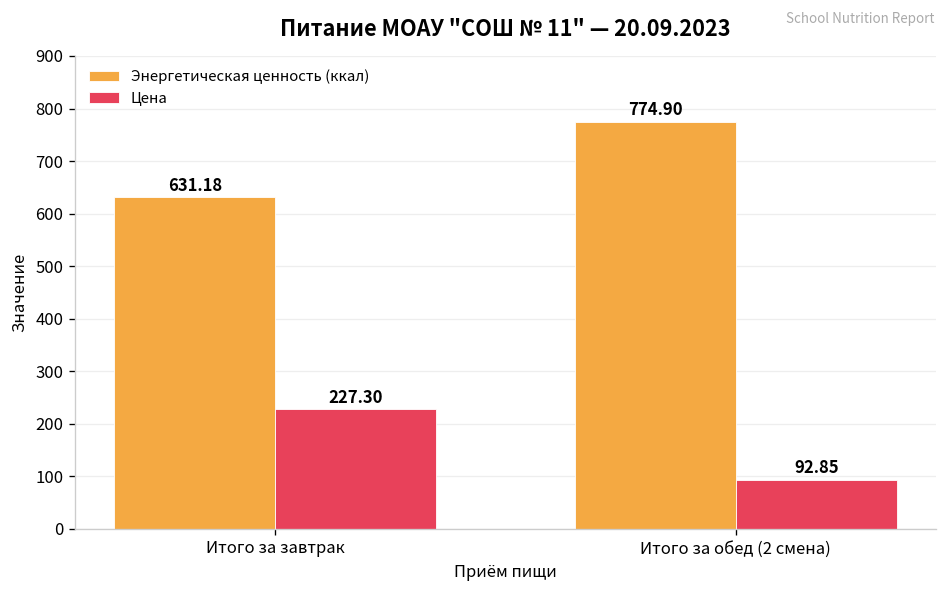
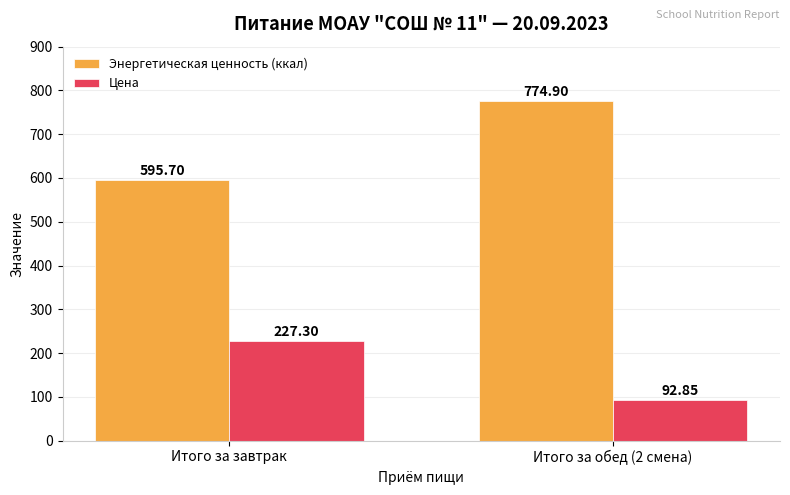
  {
    "Энергетическая ценность (ккал)": {
-     "Итого за завтрак": 631.18,
+     "Итого за завтрак": 595.70,
      "Итого за обед (2 смена)": 774.90
    },
    "Цена": {
      "Итого за завтрак": 227.30,
      "Итого за обед (2 смена)": 92.85
    }
  }
